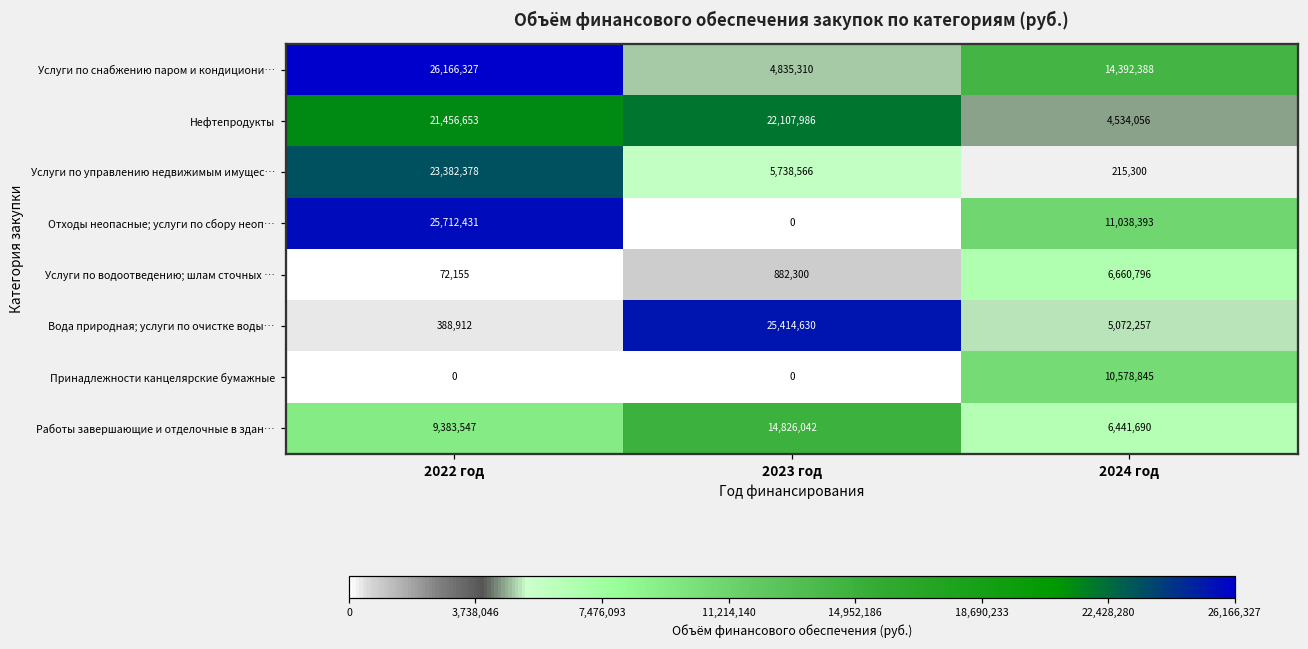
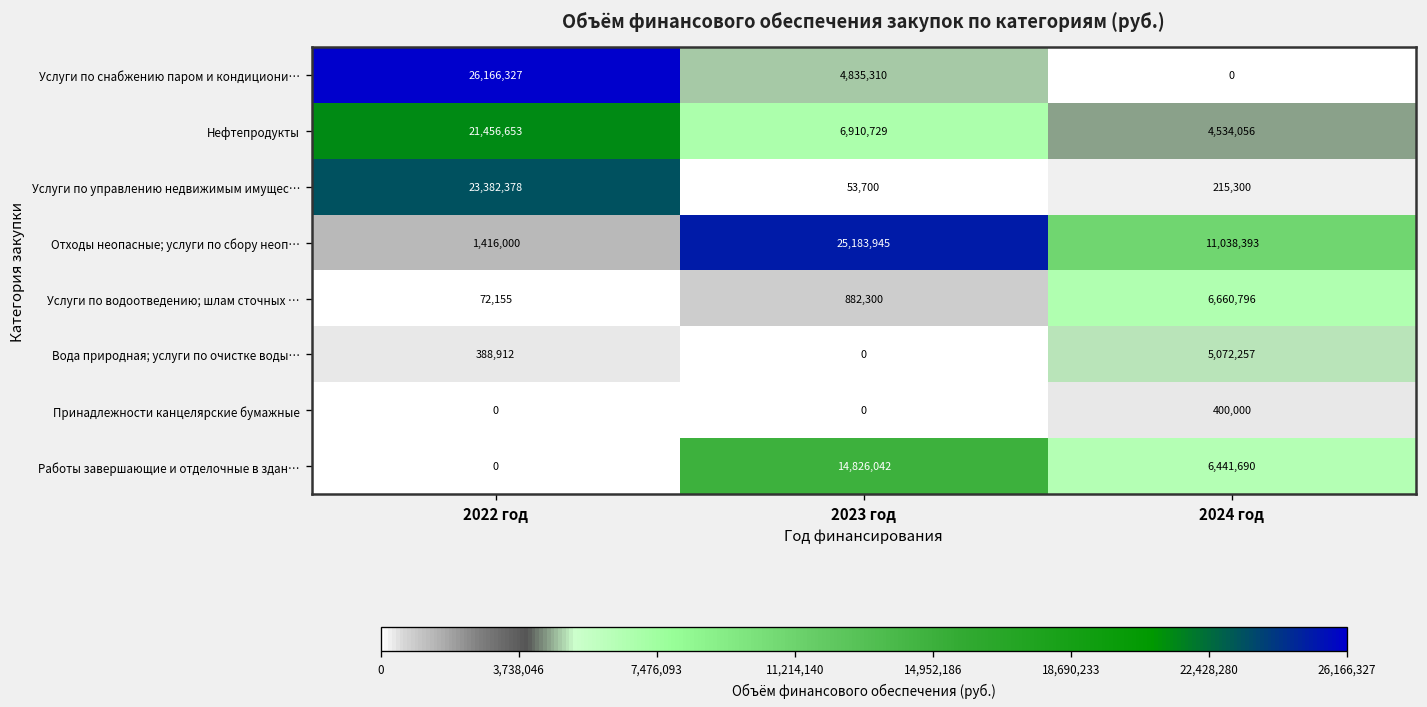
  {
    "Услуги по снабжению паром и кондициони…": {
      "2022 год": "26,166,327",
      "2023 год": "4,835,310",
-     "2024 год": "14,392,388"
+     "2024 год": "0"
    },
    "Нефтепродукты": {
      "2022 год": "21,456,653",
-     "2023 год": "22,107,986",
+     "2023 год": "6,910,729",
      "2024 год": "4,534,056"
    },
    "Услуги по управлению недвижимым имущес…": {
      "2022 год": "23,382,378",
-     "2023 год": "5,738,566",
+     "2023 год": "53,700",
      "2024 год": "215,300"
    },
    "Отходы неопасные; услуги по сбору неоп…": {
-     "2022 год": "25,712,431",
-     "2023 год": "0",
+     "2022 год": "1,416,000",
+     "2023 год": "25,183,945",
      "2024 год": "11,038,393"
    },
    "Услуги по водоотведению; шлам сточных …": {
      "2022 год": "72,155",
      "2023 год": "882,300",
      "2024 год": "6,660,796"
    },
    "Вода природная; услуги по очистке воды…": {
      "2022 год": "388,912",
-     "2023 год": "25,414,630",
+     "2023 год": "0",
      "2024 год": "5,072,257"
    },
    "Принадлежности канцелярские бумажные": {
      "2022 год": "0",
      "2023 год": "0",
-     "2024 год": "10,578,845"
+     "2024 год": "400,000"
    },
    "Работы завершающие и отделочные в здан…": {
-     "2022 год": "9,383,547",
+     "2022 год": "0",
      "2023 год": "14,826,042",
      "2024 год": "6,441,690"
    }
  }
